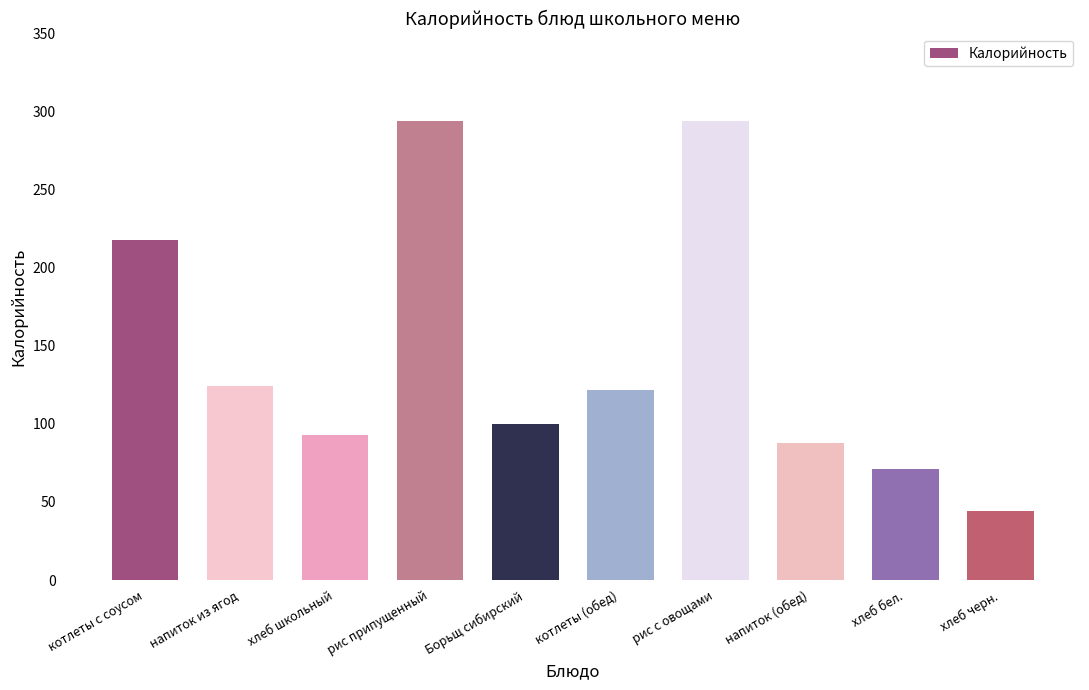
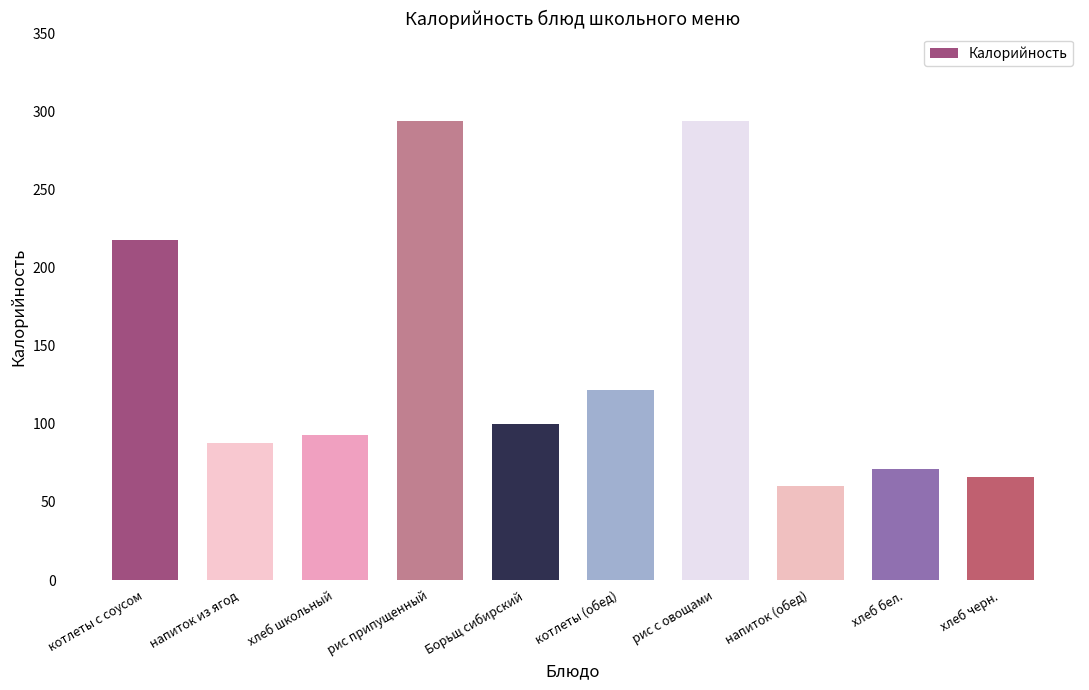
  {
    "котлеты с соусом": 218,
-   "напиток из ягод": 124,
+   "напиток из ягод": 88,
    "хлеб школьный": 93,
    "рис припущенный": 294,
    "Борьщ сибирский": 100,
    "котлеты (обед)": 122,
    "рис с овощами": 294,
-   "напиток (обед)": 88,
+   "напиток (обед)": 60,
    "хлеб бел.": 71,
-   "хлеб черн.": 44
+   "хлеб черн.": 66
  }
